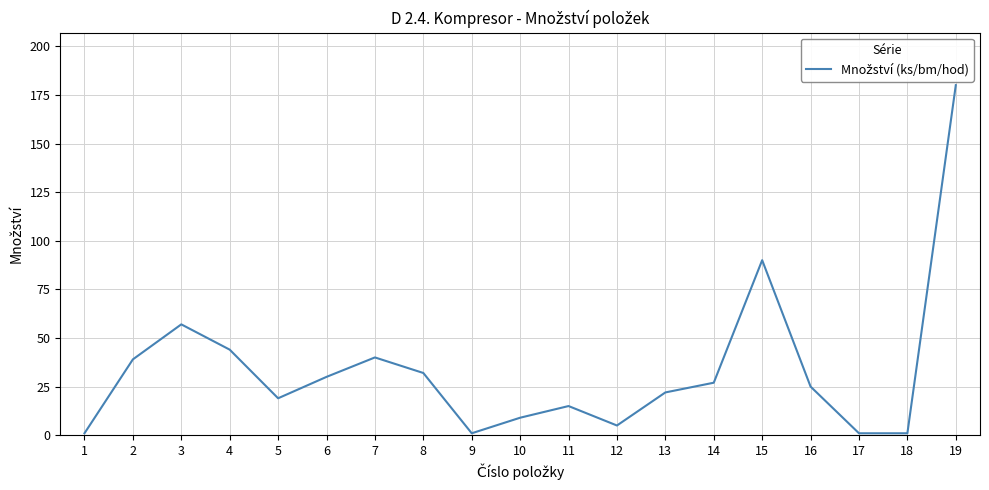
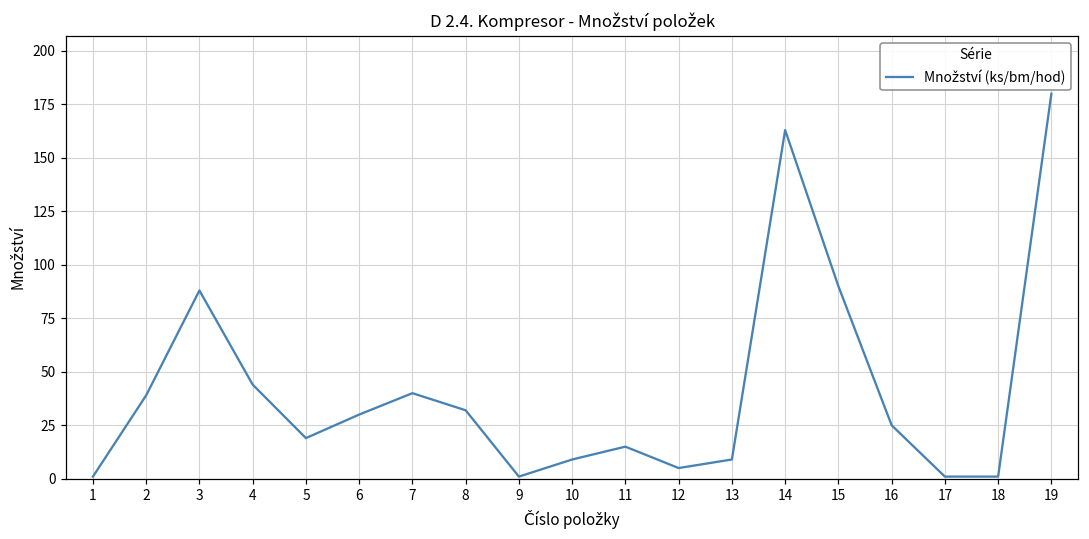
  {
    "1": 1,
    "2": 39,
-   "3": 57,
+   "3": 88,
    "4": 44,
    "5": 19,
    "6": 30,
    "7": 40,
    "8": 32,
    "9": 1,
    "10": 9,
    "11": 15,
    "12": 5,
-   "13": 22,
-   "14": 27,
+   "13": 9,
+   "14": 163,
    "15": 90,
    "16": 25,
    "17": 1,
    "18": 1,
    "19": 180
  }
